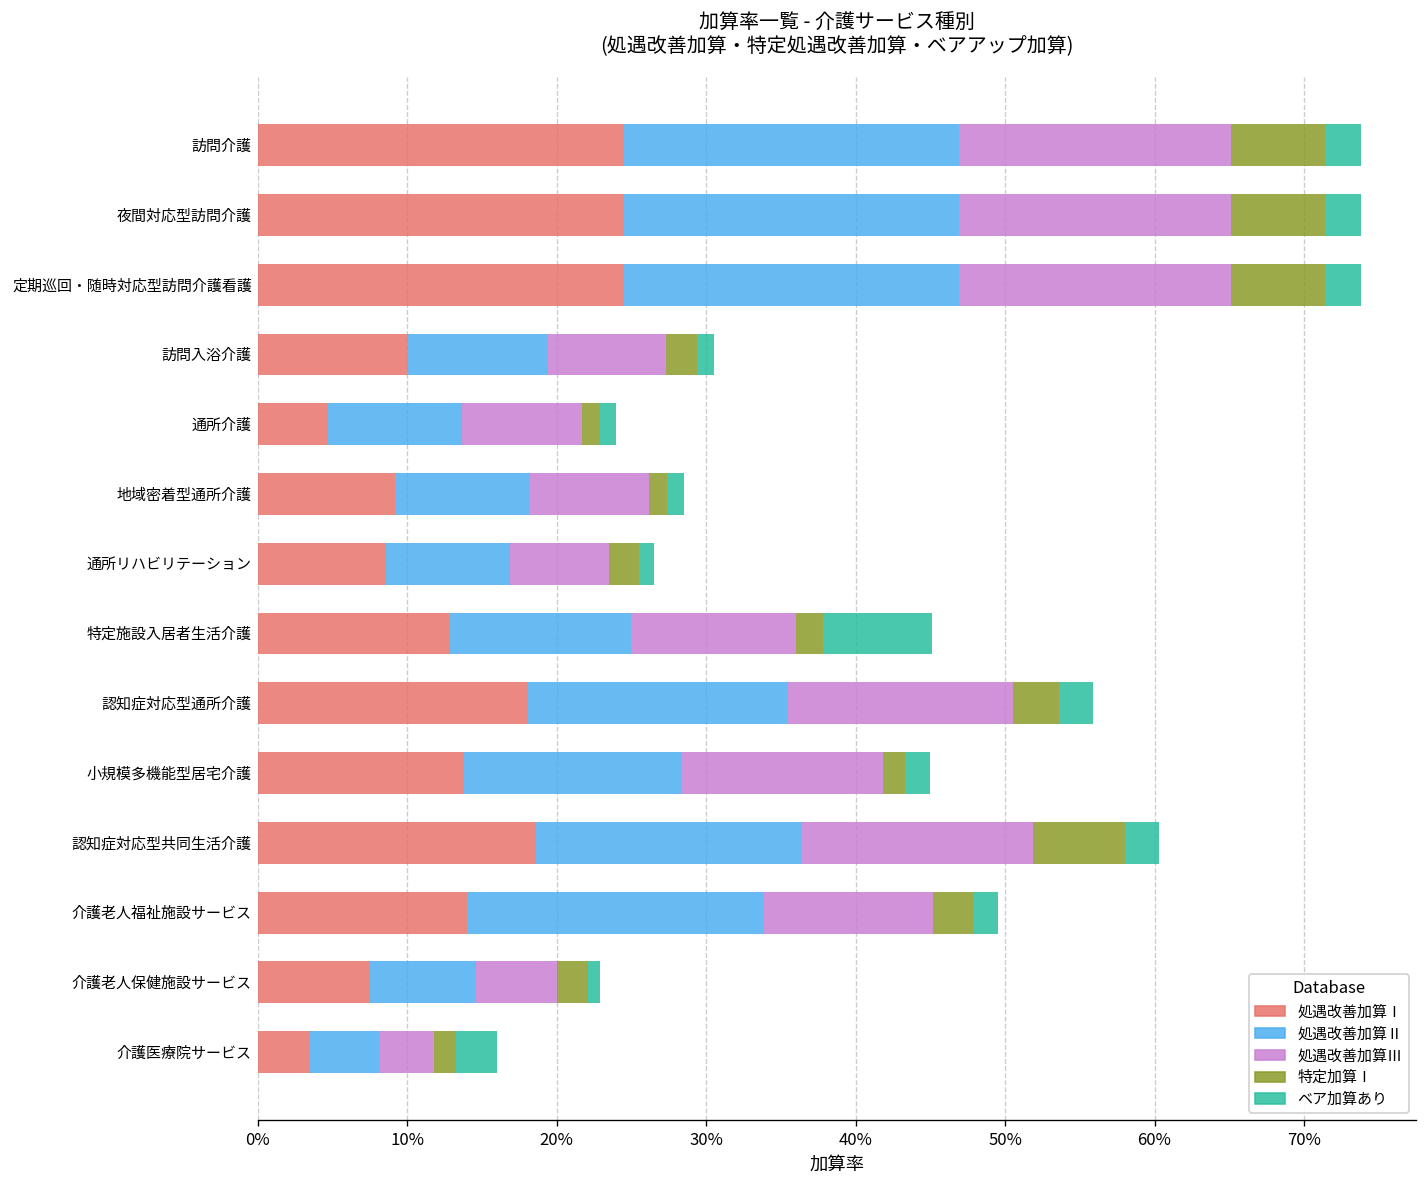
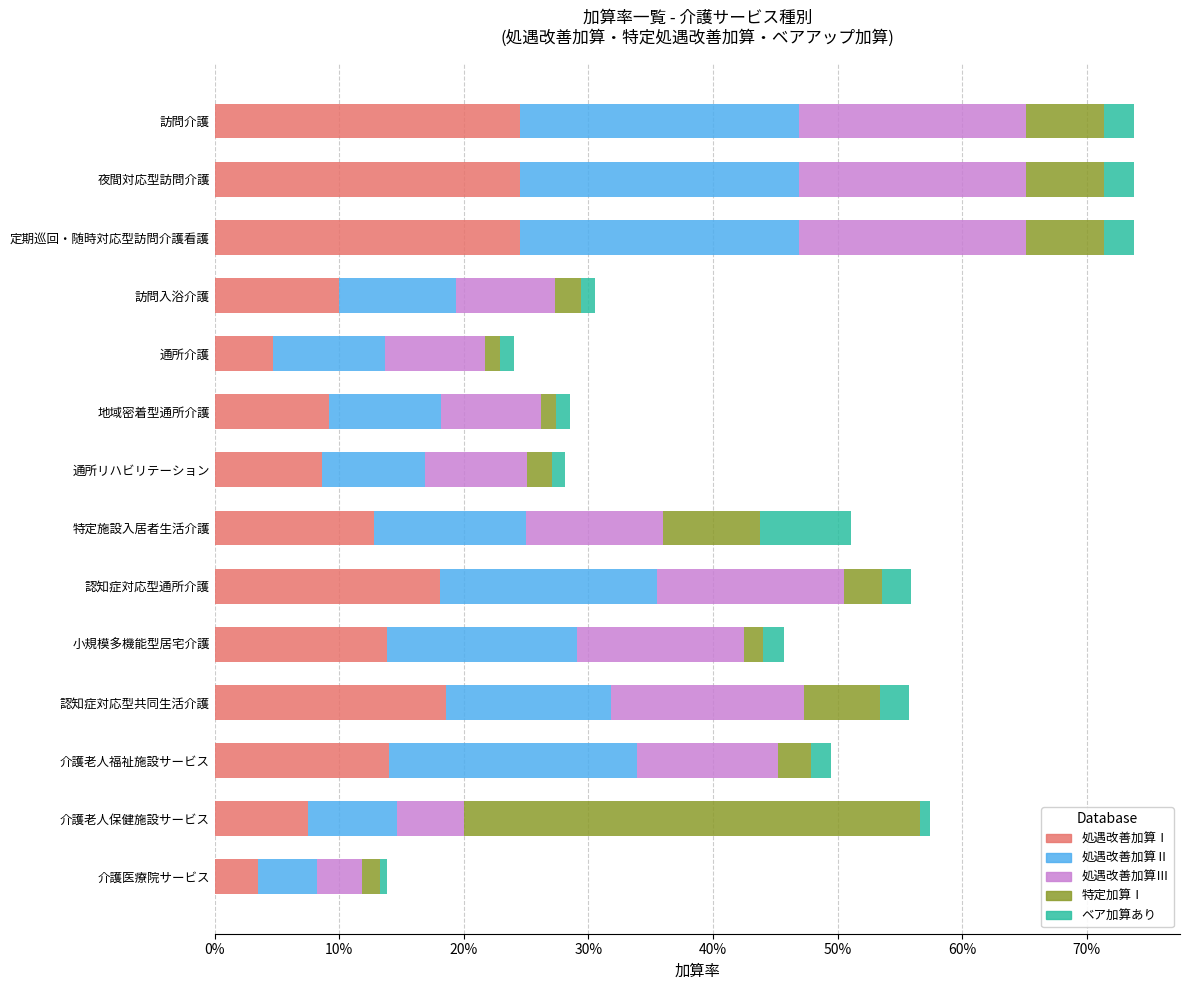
  {
    "処遇改善加算Ⅰ": {
      "訪問介護": "24.5%",
      "夜間対応型訪問介護": "24.5%",
      "定期巡回・随時対応型訪問介護看護": "24.5%",
      "訪問入浴介護": "10.0%",
      "通所介護": "4.7%",
      "地域密着型通所介護": "9.2%",
      "通所リハビリテーション": "8.6%",
      "特定施設入居者生活介護": "12.8%",
      "認知症対応型通所介護": "18.1%",
      "小規模多機能型居宅介護": "13.8%",
      "認知症対応型共同生活介護": "18.6%",
      "介護老人福祉施設サービス": "14.0%",
      "介護老人保健施設サービス": "7.5%",
      "介護医療院サービス": "3.5%"
    },
    "処遇改善加算Ⅱ": {
      "訪問介護": "22.4%",
      "夜間対応型訪問介護": "22.4%",
      "定期巡回・随時対応型訪問介護看護": "22.4%",
      "訪問入浴介護": "9.4%",
      "通所介護": "9.0%",
      "地域密着型通所介護": "9.0%",
      "通所リハビリテーション": "8.3%",
      "特定施設入居者生活介護": "12.2%",
      "認知症対応型通所介護": "17.4%",
-     "小規模多機能型居宅介護": "14.6%",
-     "認知症対応型共同生活介護": "17.8%",
+     "小規模多機能型居宅介護": "15.3%",
+     "認知症対応型共同生活介護": "13.2%",
      "介護老人福祉施設サービス": "19.9%",
      "介護老人保健施設サービス": "7.1%",
      "介護医療院サービス": "4.7%"
    },
    "処遇改善加算Ⅲ": {
      "訪問介護": "18.2%",
      "夜間対応型訪問介護": "18.2%",
      "定期巡回・随時対応型訪問介護看護": "18.2%",
      "訪問入浴介護": "7.9%",
      "通所介護": "8.0%",
      "地域密着型通所介護": "8.0%",
-     "通所リハビリテーション": "6.6%",
+     "通所リハビリテーション": "8.2%",
      "特定施設入居者生活介護": "11.0%",
      "認知症対応型通所介護": "15.0%",
      "小規模多機能型居宅介護": "13.4%",
      "認知症対応型共同生活介護": "15.5%",
      "介護老人福祉施設サービス": "11.3%",
      "介護老人保健施設サービス": "5.4%",
      "介護医療院サービス": "3.6%"
    },
    "特定加算Ⅰ": {
      "訪問介護": "6.3%",
      "夜間対応型訪問介護": "6.3%",
      "定期巡回・随時対応型訪問介護看護": "6.3%",
      "訪問入浴介護": "2.1%",
      "通所介護": "1.2%",
      "地域密着型通所介護": "1.2%",
      "通所リハビリテーション": "2.0%",
-     "特定施設入居者生活介護": "1.8%",
+     "特定施設入居者生活介護": "7.8%",
      "認知症対応型通所介護": "3.1%",
      "小規模多機能型居宅介護": "1.5%",
      "認知症対応型共同生活介護": "6.1%",
      "介護老人福祉施設サービス": "2.7%",
-     "介護老人保健施設サービス": "2.1%",
+     "介護老人保健施設サービス": "36.6%",
      "介護医療院サービス": "1.5%"
    },
    "ベア加算あり": {
      "訪問介護": "2.4%",
      "夜間対応型訪問介護": "2.4%",
      "定期巡回・随時対応型訪問介護看護": "2.4%",
      "訪問入浴介護": "1.1%",
      "通所介護": "1.1%",
      "地域密着型通所介護": "1.1%",
      "通所リハビリテーション": "1.0%",
      "特定施設入居者生活介護": "7.3%",
      "認知症対応型通所介護": "2.3%",
      "小規模多機能型居宅介護": "1.7%",
      "認知症対応型共同生活介護": "2.3%",
      "介護老人福祉施設サービス": "1.6%",
      "介護老人保健施設サービス": "0.8%",
-     "介護医療院サービス": "2.7%"
+     "介護医療院サービス": "0.5%"
    }
  }
